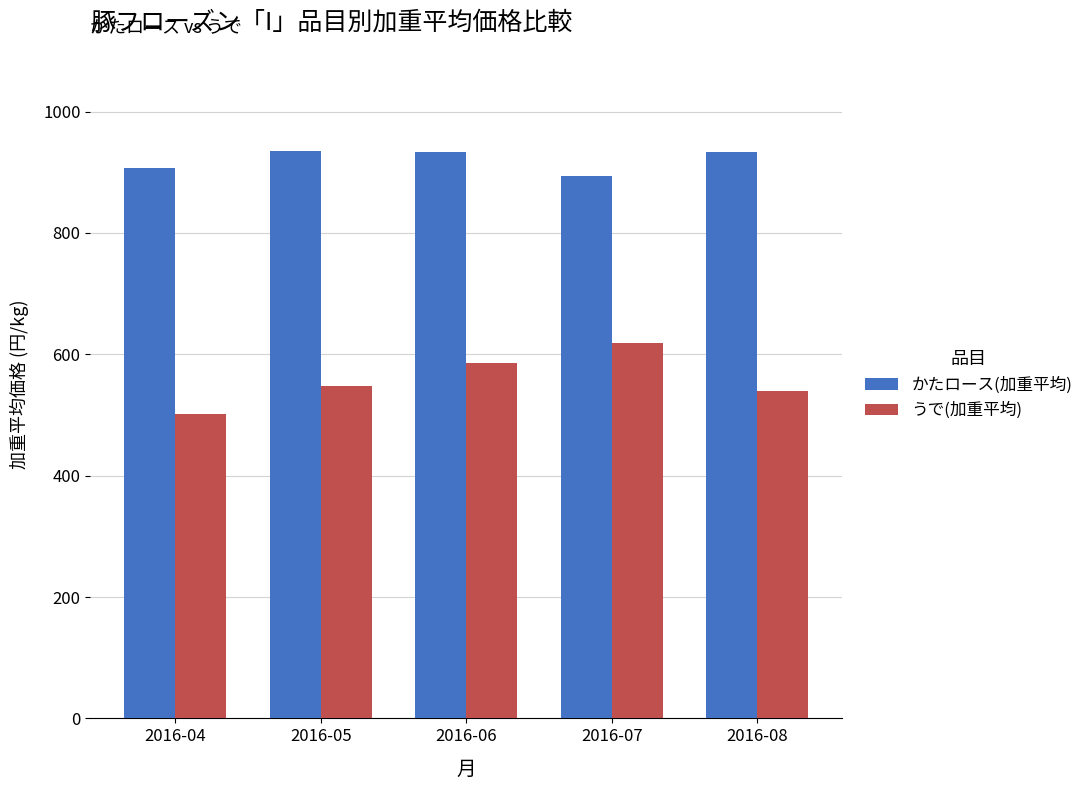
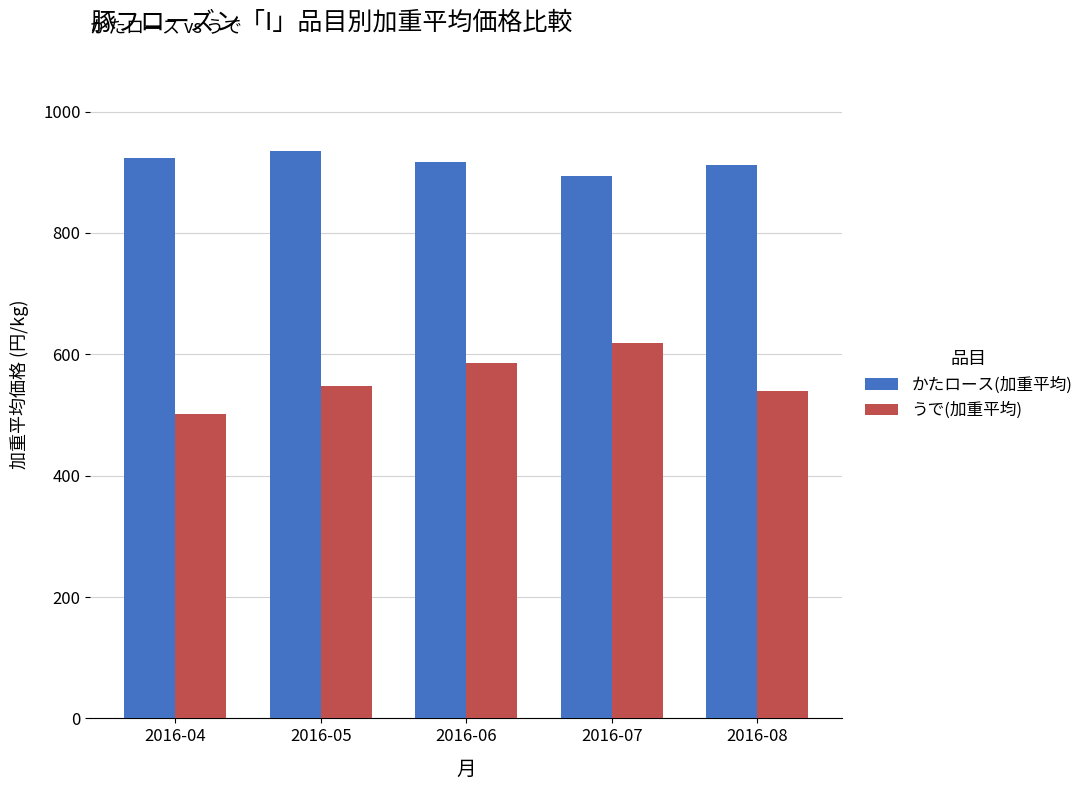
  {
    "かたロース(加重平均)": {
-     "2016-04": 910,
+     "2016-04": 920,
      "2016-05": 940,
-     "2016-06": 930,
+     "2016-06": 920,
      "2016-07": 890,
-     "2016-08": 930
+     "2016-08": 910
    },
    "うで(加重平均)": {
      "2016-04": 500,
      "2016-05": 550,
      "2016-06": 580,
      "2016-07": 620,
      "2016-08": 540
    }
  }
